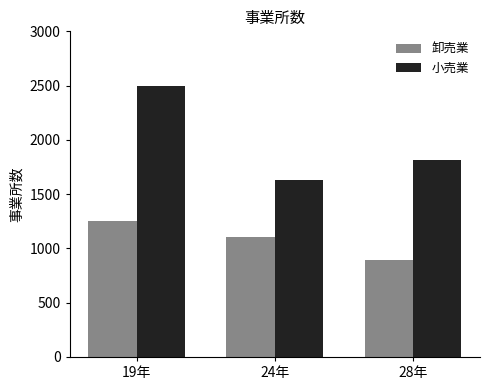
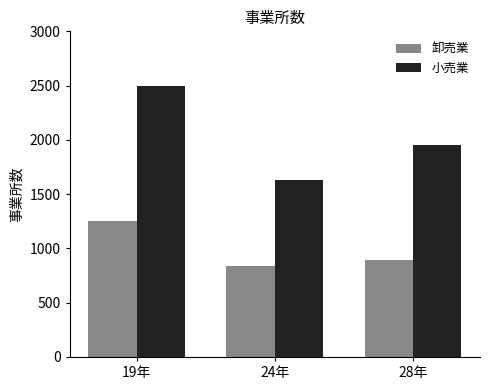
  {
    "卸売業": {
      "19年": 1260,
-     "24年": 1100,
+     "24年": 840,
      "28年": 890
    },
    "小売業": {
      "19年": 2490,
      "24年": 1630,
-     "28年": 1820
+     "28年": 1950
    }
  }
